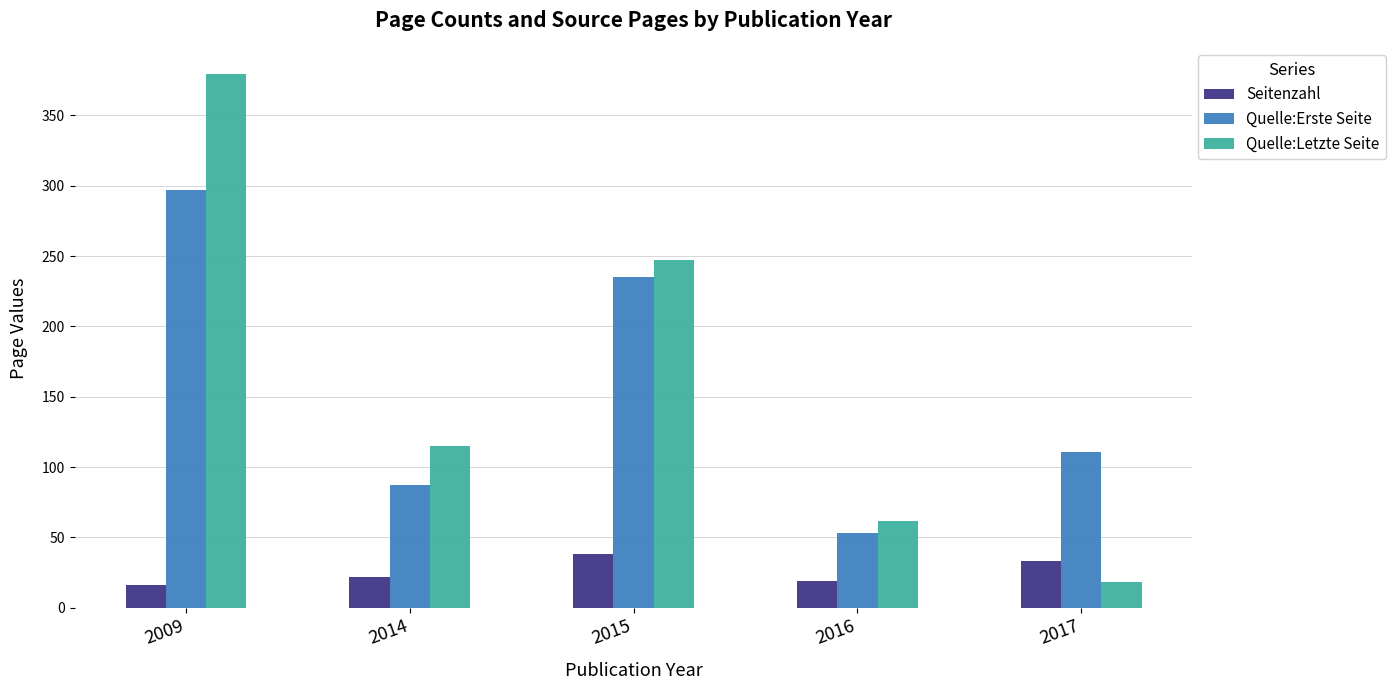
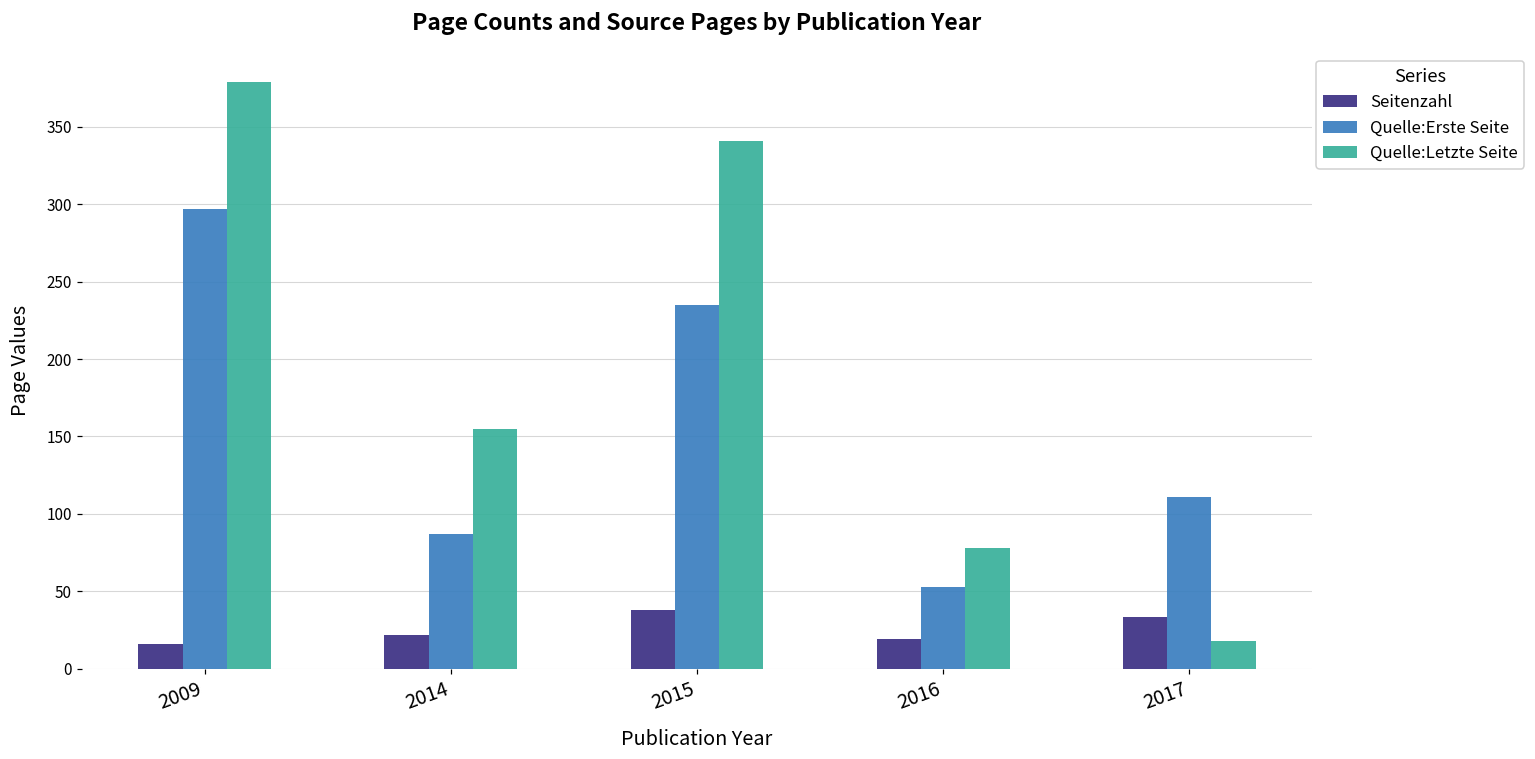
  {
    "Seitenzahl": {
      "2009": 16,
      "2014": 22,
      "2015": 38,
      "2016": 19,
      "2017": 33
    },
    "Quelle:Erste Seite": {
      "2009": 297,
      "2014": 87,
      "2015": 235,
      "2016": 53,
      "2017": 111
    },
    "Quelle:Letzte Seite": {
      "2009": 379,
-     "2014": 115,
-     "2015": 247,
-     "2016": 62,
+     "2014": 155,
+     "2015": 341,
+     "2016": 78,
      "2017": 18
    }
  }
